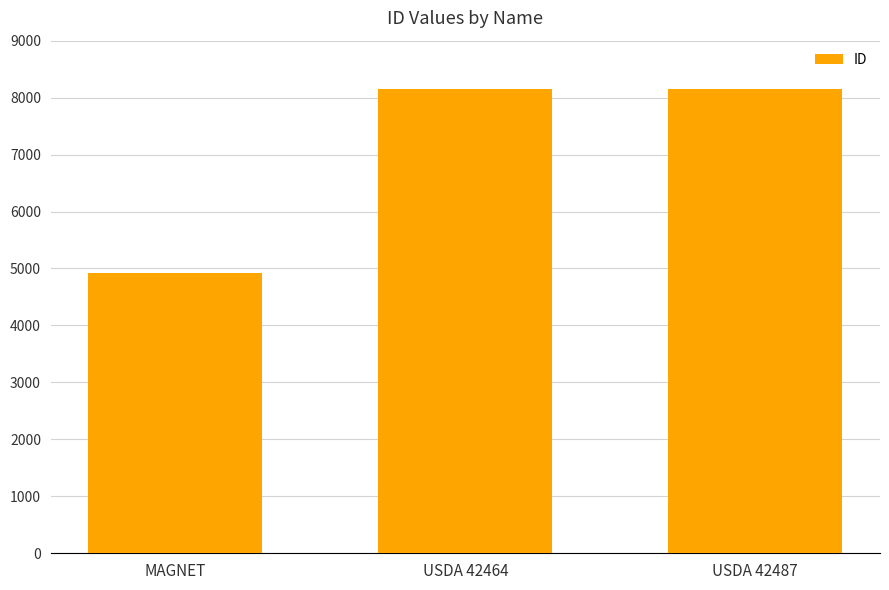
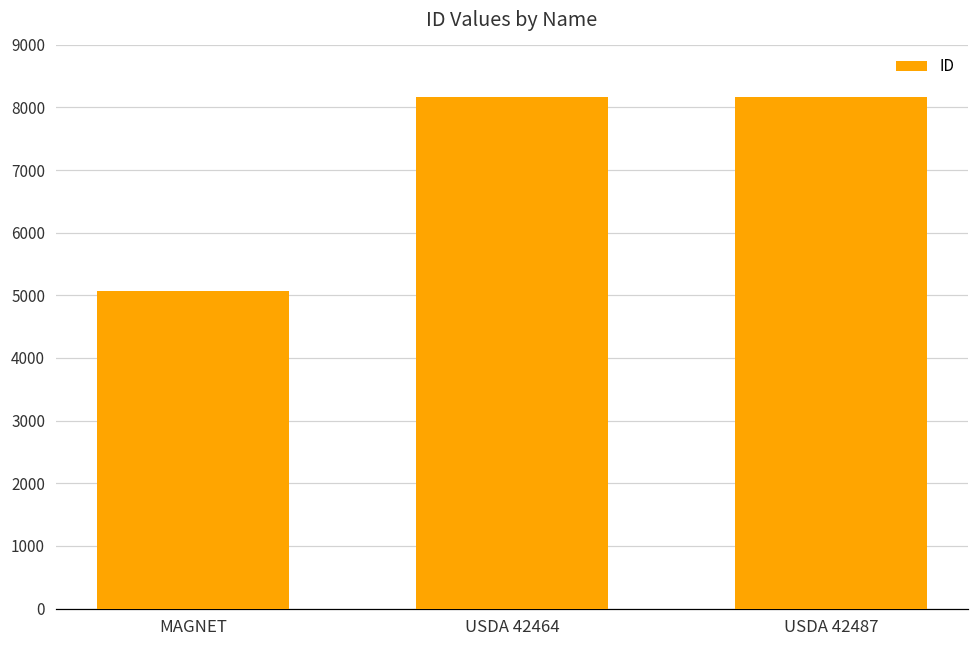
  {
-   "MAGNET": 4900,
+   "MAGNET": 5100,
    "USDA 42464": 8200,
    "USDA 42487": 8200
  }
